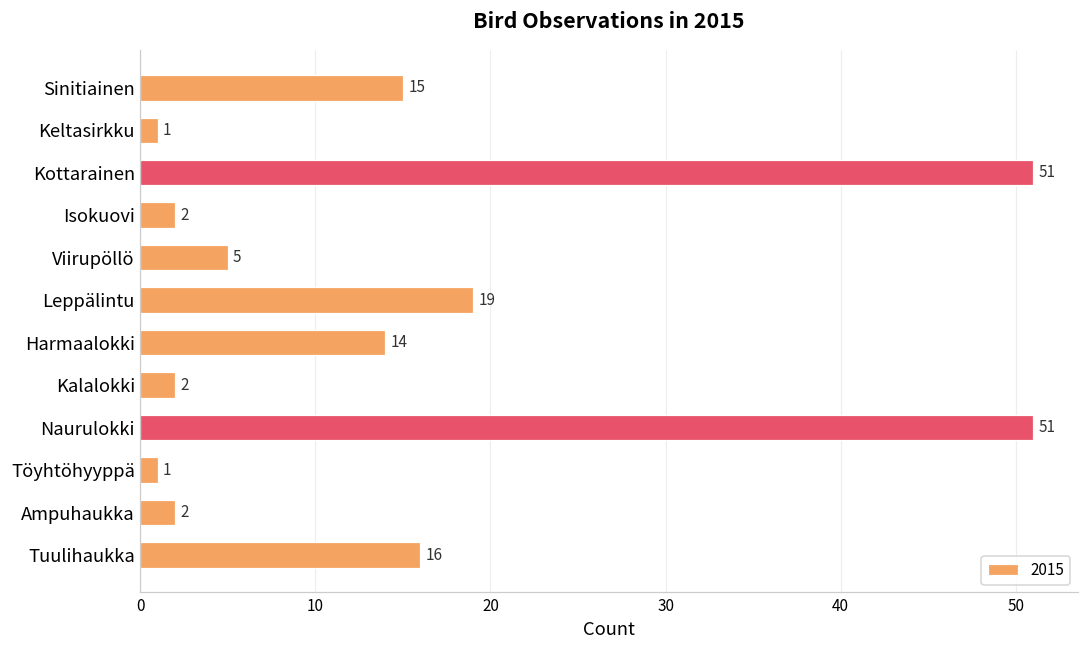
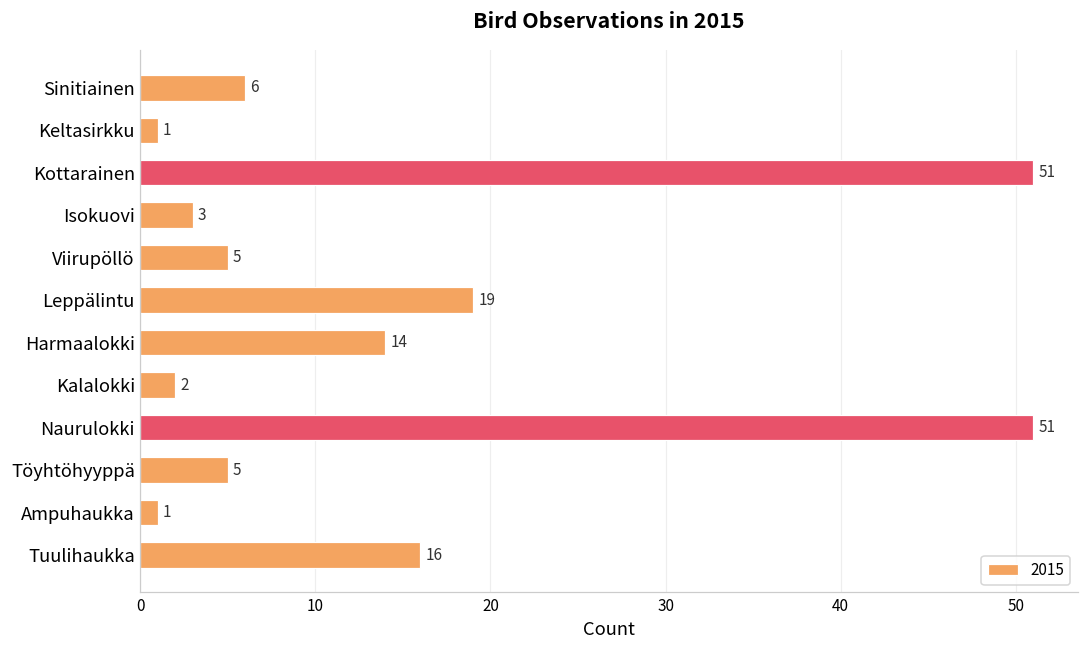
  {
-   "Sinitiainen": 15,
+   "Sinitiainen": 6,
    "Keltasirkku": 1,
    "Kottarainen": 51,
-   "Isokuovi": 2,
+   "Isokuovi": 3,
    "Viirupöllö": 5,
    "Leppälintu": 19,
    "Harmaalokki": 14,
    "Kalalokki": 2,
    "Naurulokki": 51,
-   "Töyhtöhyyppä": 1,
-   "Ampuhaukka": 2,
+   "Töyhtöhyyppä": 5,
+   "Ampuhaukka": 1,
    "Tuulihaukka": 16
  }
